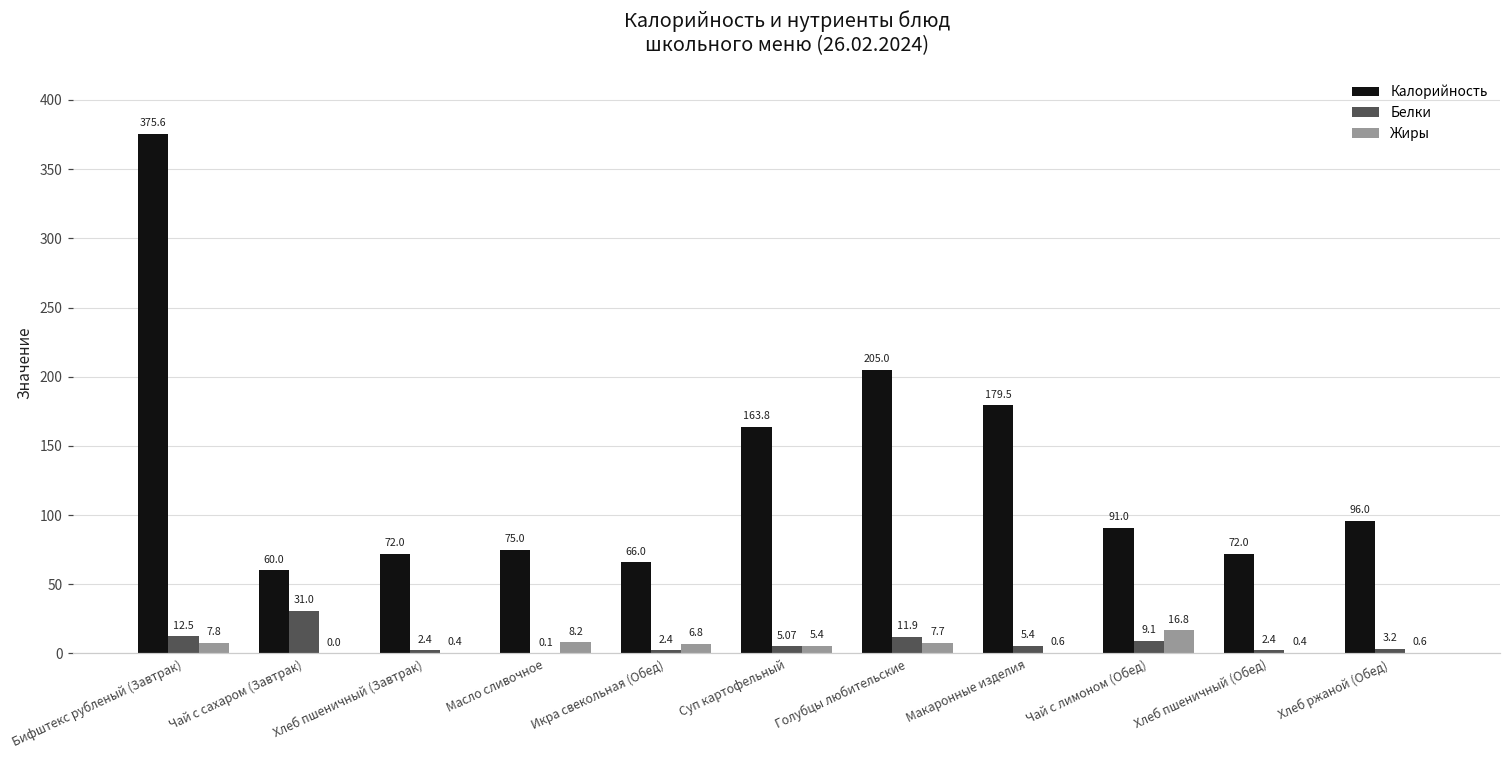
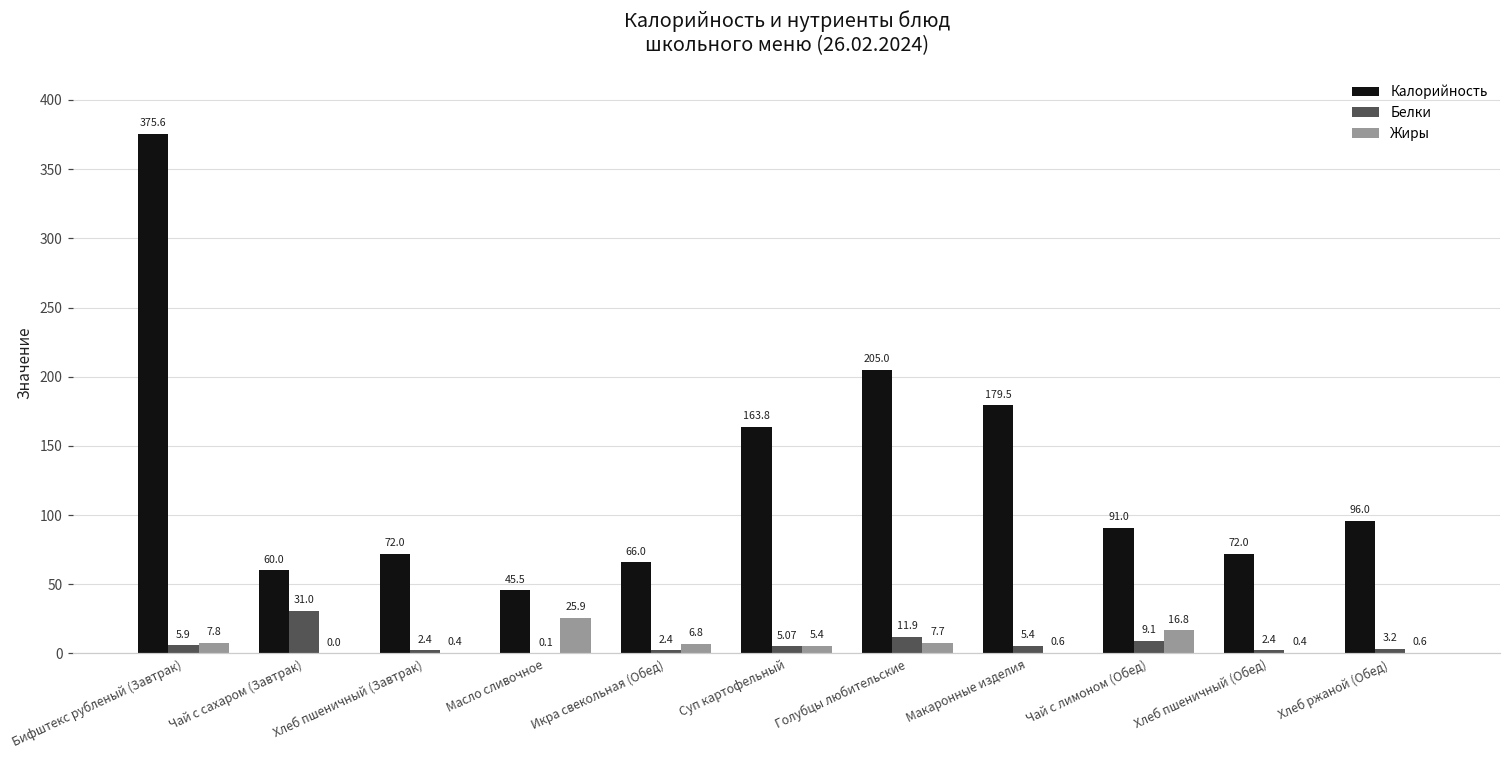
  {
    "Калорийность": {
      "Бифштекс рубленый (Завтрак)": 375.6,
      "Чай с сахаром (Завтрак)": 60.0,
      "Хлеб пшеничный (Завтрак)": 72.0,
-     "Масло сливочное": 75.0,
+     "Масло сливочное": 45.5,
      "Икра свекольная (Обед)": 66.0,
      "Суп картофельный": 163.8,
      "Голубцы любительские": 205.0,
      "Макаронные изделия": 179.5,
      "Чай с лимоном (Обед)": 91.0,
      "Хлеб пшеничный (Обед)": 72.0,
      "Хлеб ржаной (Обед)": 96.0
    },
    "Белки": {
-     "Бифштекс рубленый (Завтрак)": 12.5,
+     "Бифштекс рубленый (Завтрак)": 5.9,
      "Чай с сахаром (Завтрак)": 31.0,
      "Хлеб пшеничный (Завтрак)": 2.4,
      "Масло сливочное": 0.1,
      "Икра свекольная (Обед)": 2.4,
      "Суп картофельный": 5.07,
      "Голубцы любительские": 11.9,
      "Макаронные изделия": 5.4,
      "Чай с лимоном (Обед)": 9.1,
      "Хлеб пшеничный (Обед)": 2.4,
      "Хлеб ржаной (Обед)": 3.2
    },
    "Жиры": {
      "Бифштекс рубленый (Завтрак)": 7.8,
      "Чай с сахаром (Завтрак)": 0.0,
      "Хлеб пшеничный (Завтрак)": 0.4,
-     "Масло сливочное": 8.2,
+     "Масло сливочное": 25.9,
      "Икра свекольная (Обед)": 6.8,
      "Суп картофельный": 5.4,
      "Голубцы любительские": 7.7,
      "Макаронные изделия": 0.6,
      "Чай с лимоном (Обед)": 16.8,
      "Хлеб пшеничный (Обед)": 0.4,
      "Хлеб ржаной (Обед)": 0.6
    }
  }
